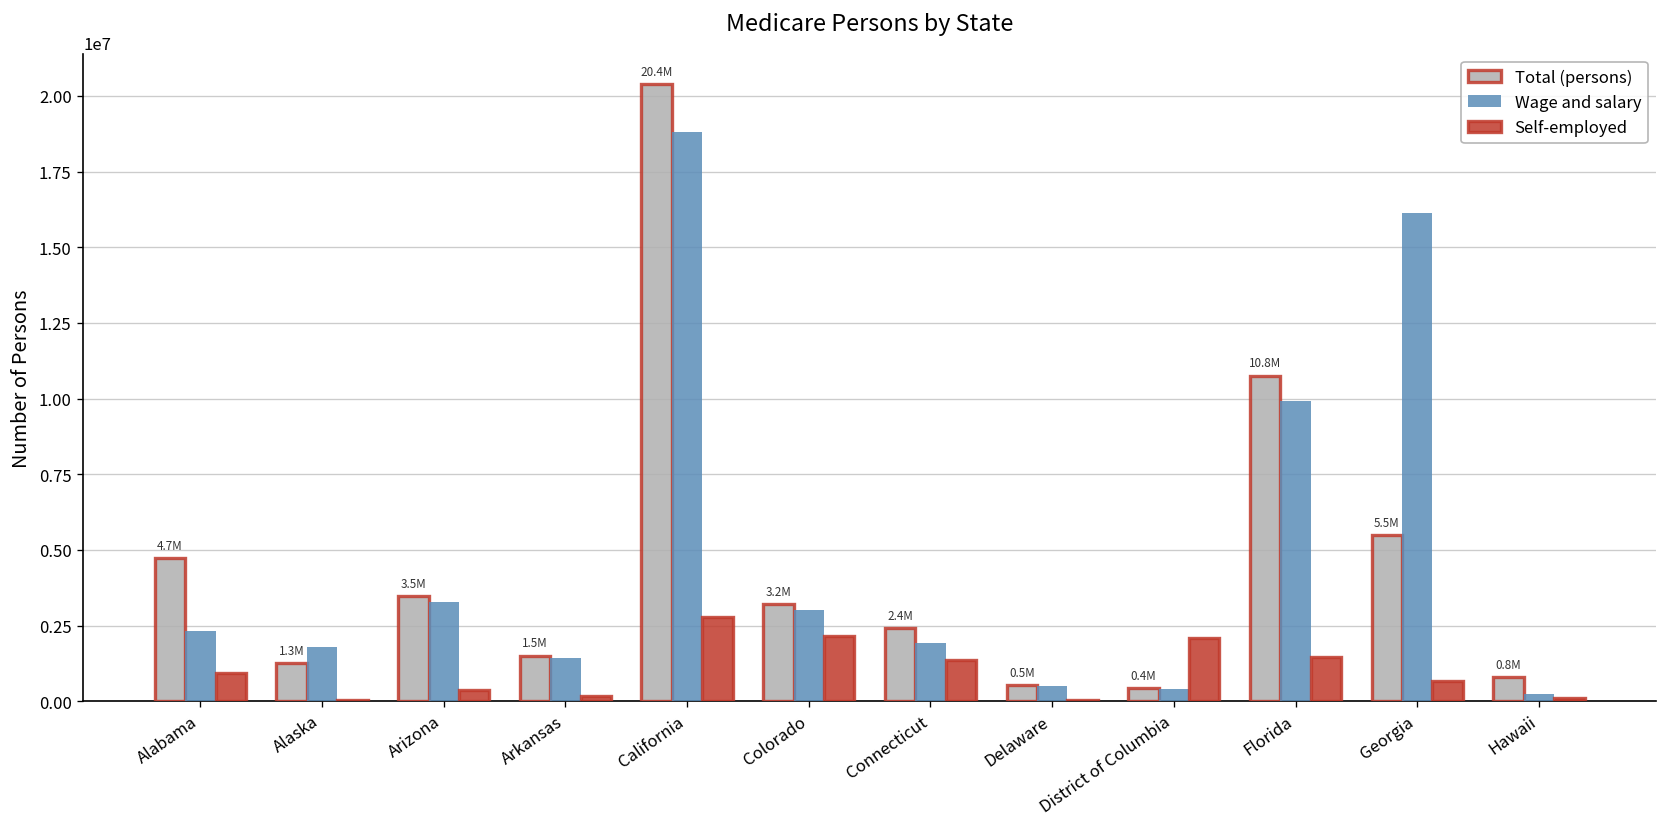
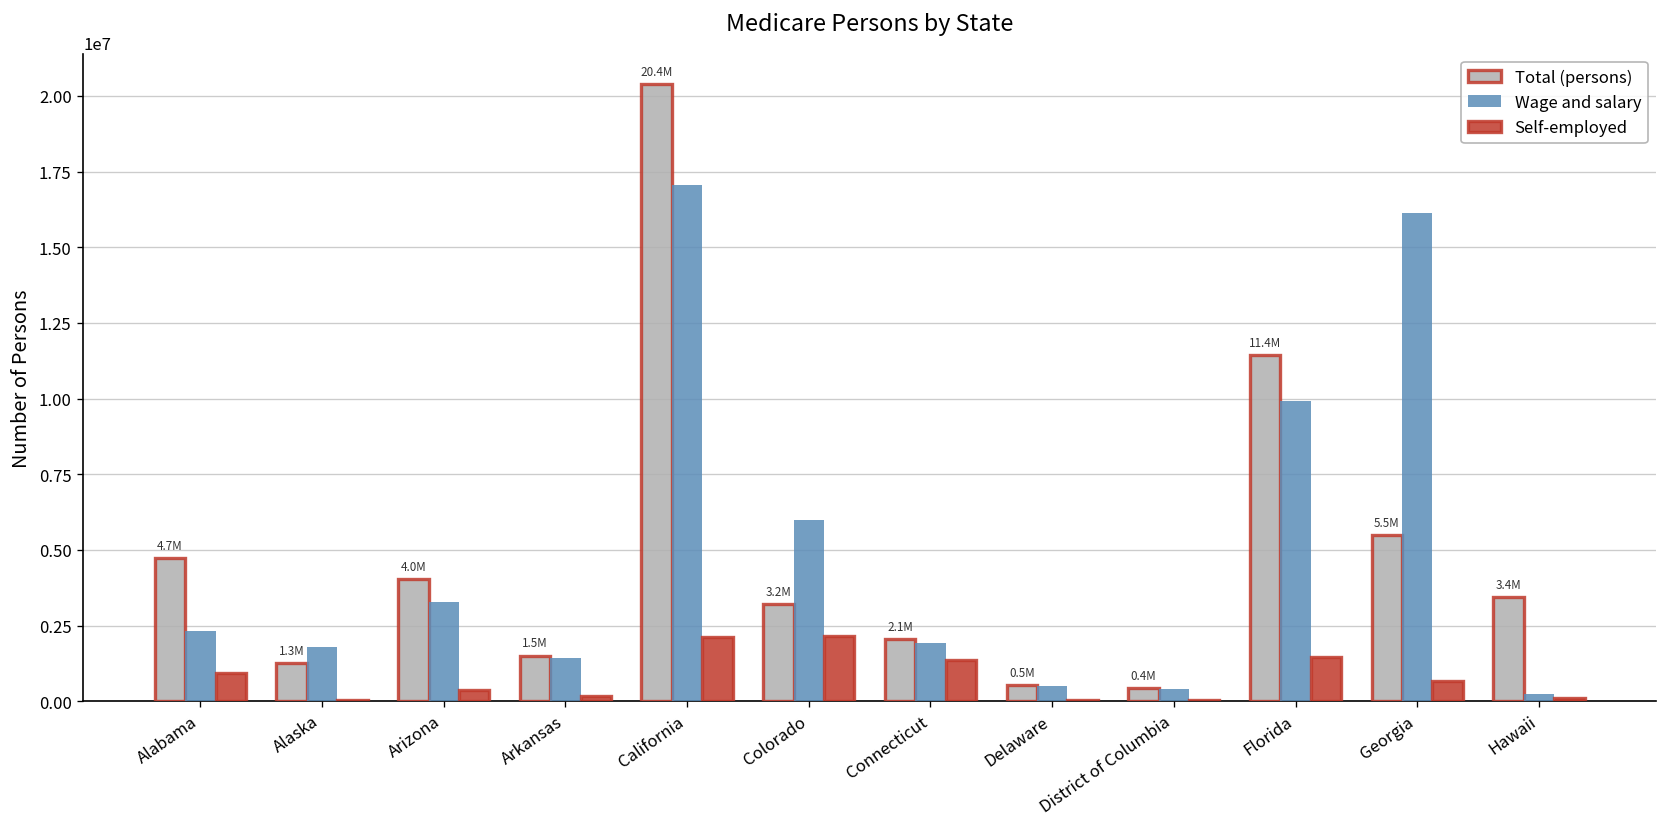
  {
    "Total (persons)": {
      "Alabama": "4.7M",
      "Alaska": "1.3M",
-     "Arizona": "3.5M",
+     "Arizona": "4.0M",
      "Arkansas": "1.5M",
      "California": "20.4M",
      "Colorado": "3.2M",
-     "Connecticut": "2.4M",
+     "Connecticut": "2.1M",
      "Delaware": "0.5M",
      "District of Columbia": "0.4M",
-     "Florida": "10.8M",
+     "Florida": "11.4M",
      "Georgia": "5.5M",
-     "Hawaii": "0.8M"
+     "Hawaii": "3.4M"
    },
    "Wage and salary": {
      "Alabama": "2300000",
      "Alaska": "1800000",
      "Arizona": "3300000",
      "Arkansas": "1400000",
-     "California": "18800000",
-     "Colorado": "3000000",
+     "California": "17000000",
+     "Colorado": "6000000",
      "Connecticut": "1900000",
      "Florida": "9900000",
      "Georgia": "16100000",
      "Hawaii": "200000"
    },
    "Self-employed": {
      "Alabama": "900000",
      "Arizona": "400000",
      "Arkansas": "200000",
-     "California": "2800000",
+     "California": "2100000",
      "Colorado": "2200000",
      "Connecticut": "1400000",
-     "District of Columbia": "2100000",
+     "District of Columbia": "0",
      "Florida": "1500000",
      "Georgia": "700000"
    }
  }
